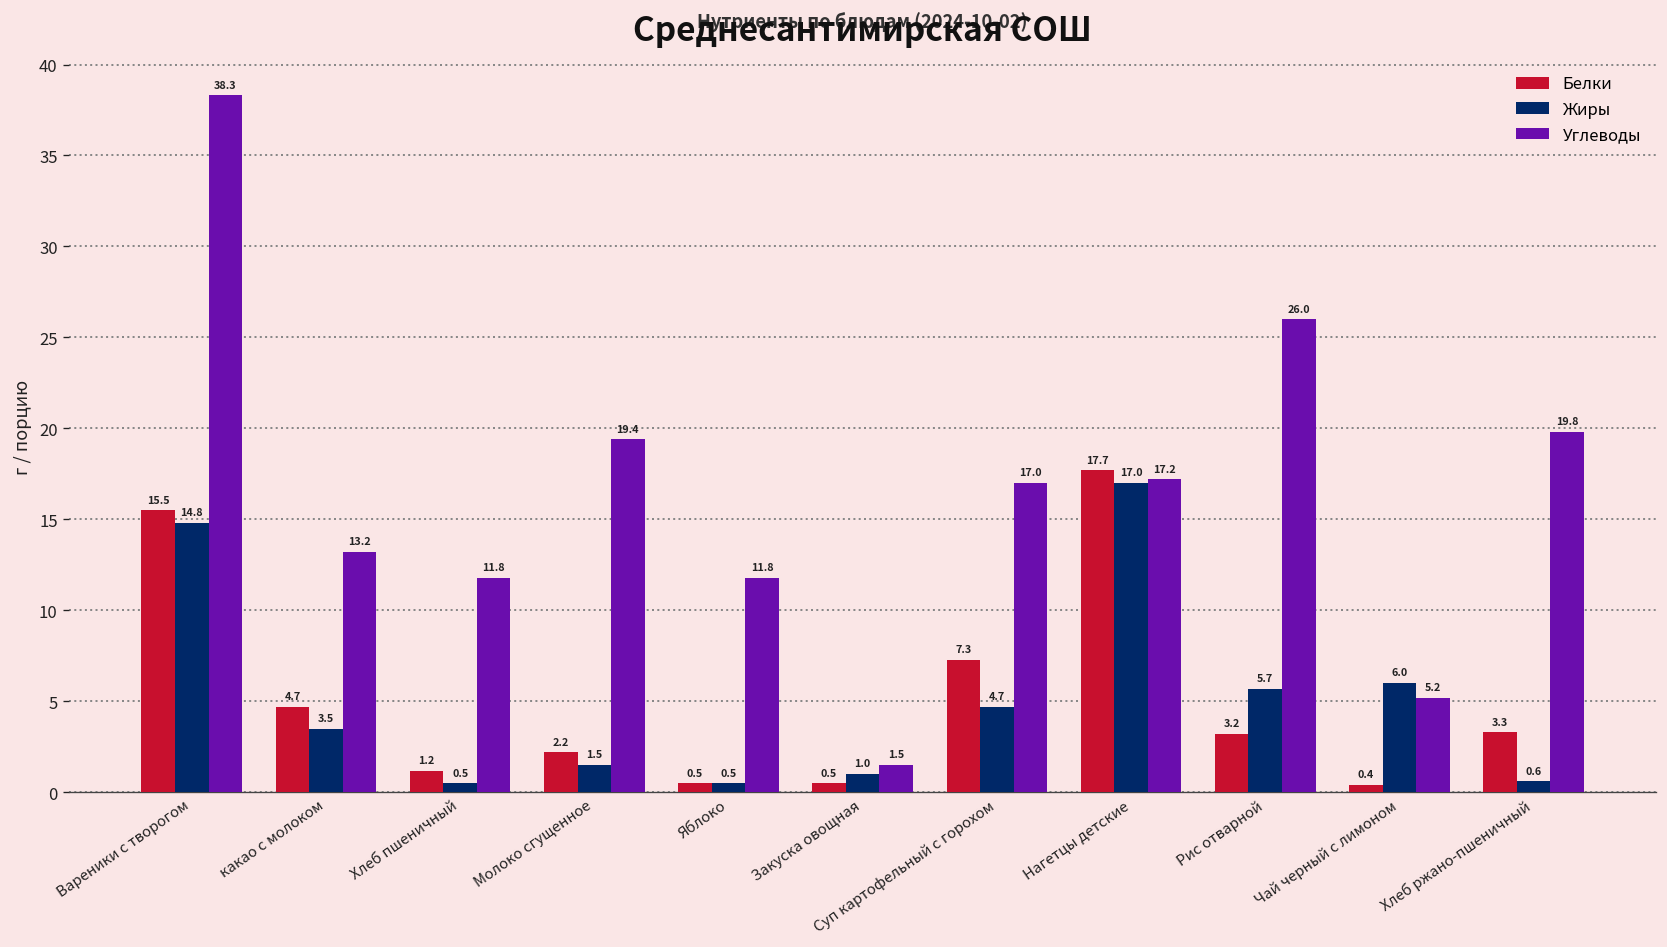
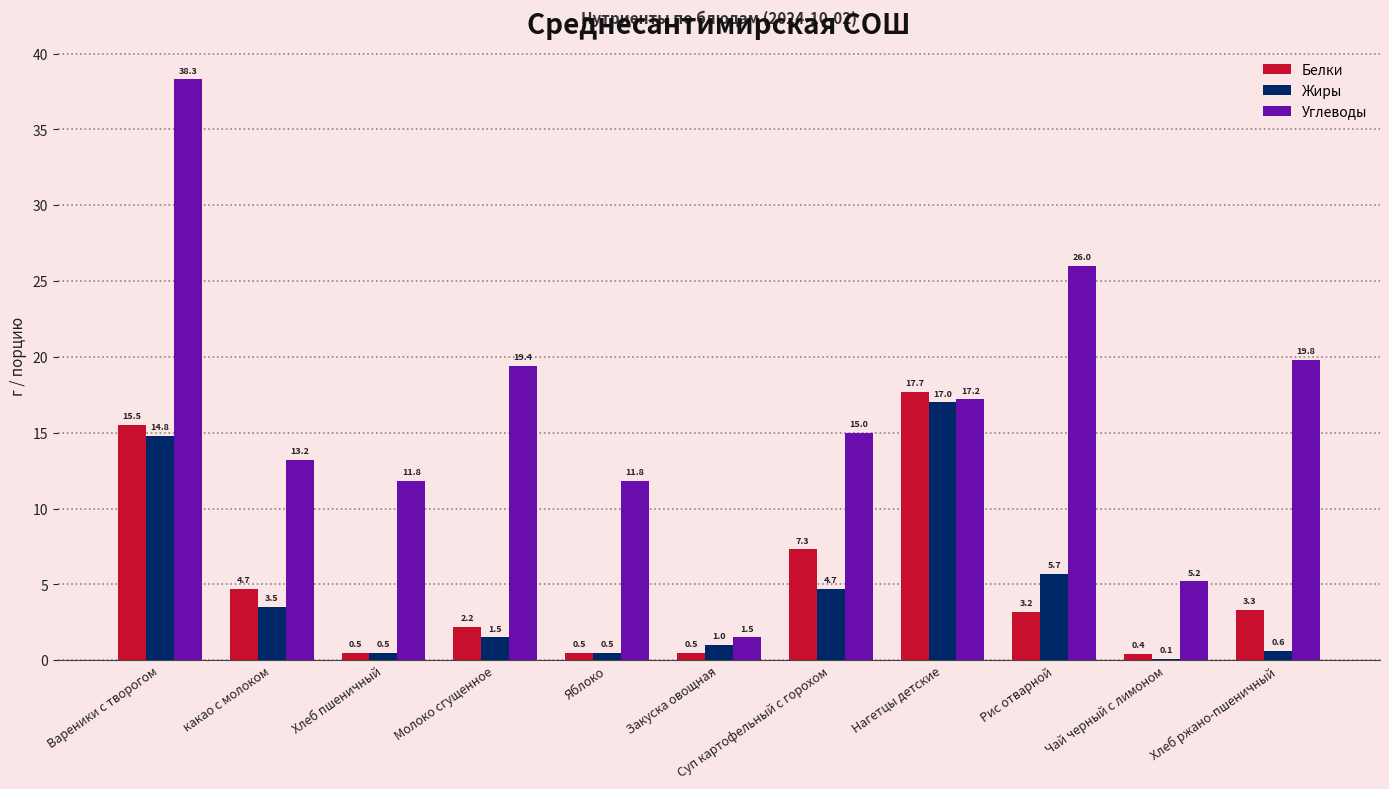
  {
    "Белки": {
      "Вареники с творогом": 15.5,
      "какао с молоком": 4.7,
-     "Хлеб пшеничный": 1.2,
+     "Хлеб пшеничный": 0.5,
      "Молоко сгущенное": 2.2,
      "Яблоко": 0.5,
      "Закуска овощная": 0.5,
      "Суп картофельный с горохом": 7.3,
      "Нагетцы детские": 17.7,
      "Рис отварной": 3.2,
      "Чай черный с лимоном": 0.4,
      "Хлеб ржано-пшеничный": 3.3
    },
    "Жиры": {
      "Вареники с творогом": 14.8,
      "какао с молоком": 3.5,
      "Хлеб пшеничный": 0.5,
      "Молоко сгущенное": 1.5,
      "Яблоко": 0.5,
      "Закуска овощная": 1.0,
      "Суп картофельный с горохом": 4.7,
      "Нагетцы детские": 17.0,
      "Рис отварной": 5.7,
-     "Чай черный с лимоном": 6.0,
+     "Чай черный с лимоном": 0.1,
      "Хлеб ржано-пшеничный": 0.6
    },
    "Углеводы": {
      "Вареники с творогом": 38.3,
      "какао с молоком": 13.2,
      "Хлеб пшеничный": 11.8,
      "Молоко сгущенное": 19.4,
      "Яблоко": 11.8,
      "Закуска овощная": 1.5,
-     "Суп картофельный с горохом": 17.0,
+     "Суп картофельный с горохом": 15.0,
      "Нагетцы детские": 17.2,
      "Рис отварной": 26.0,
      "Чай черный с лимоном": 5.2,
      "Хлеб ржано-пшеничный": 19.8
    }
  }
